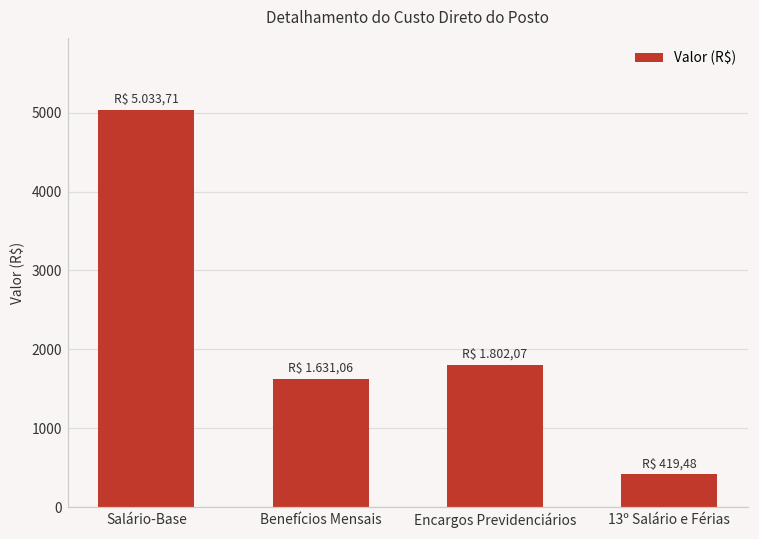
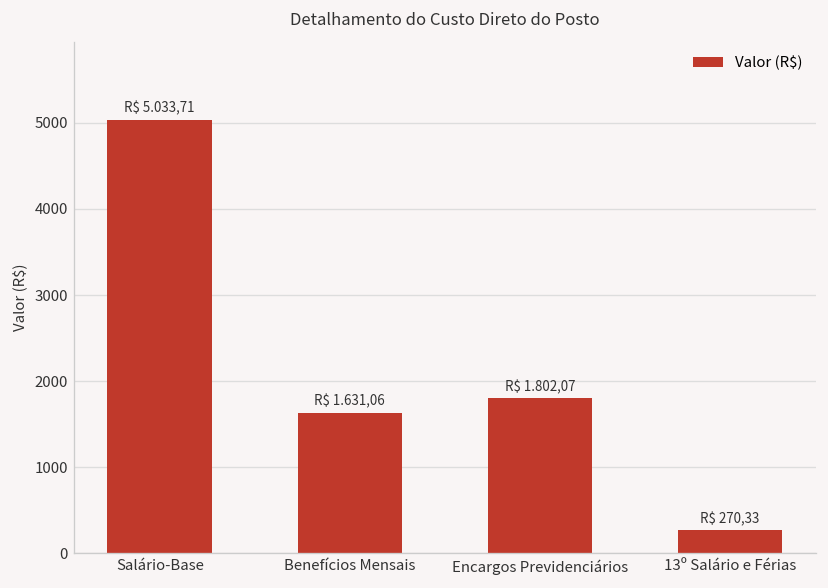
  {
-   "13º Salário e Férias": "419,48"
+   "13º Salário e Férias": "270,33"
  }
